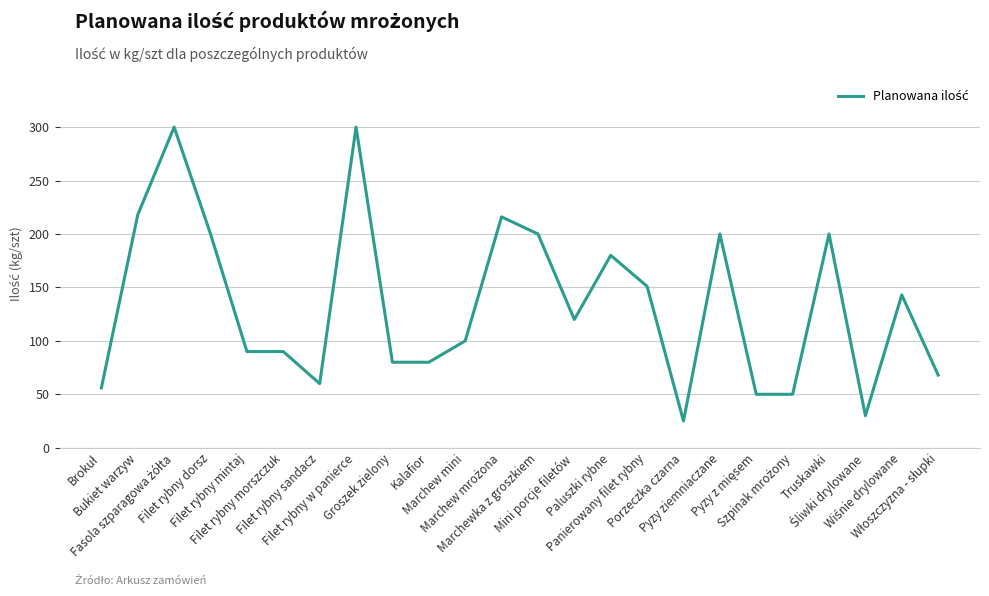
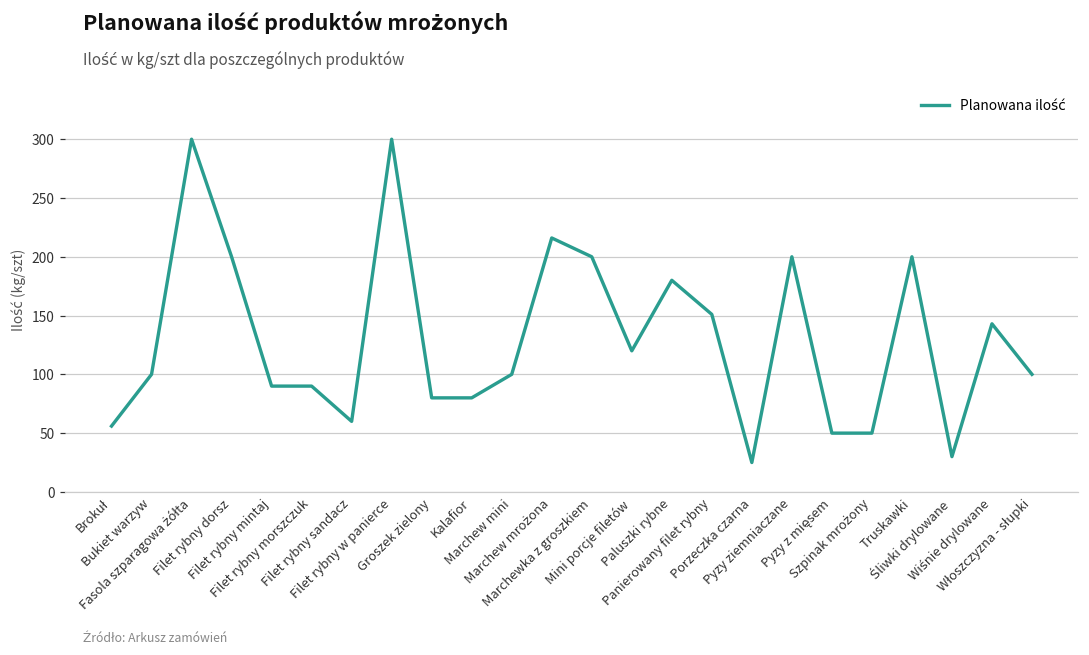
  {
    "Brokuł": 56,
-   "Bukiet warzyw": 218,
+   "Bukiet warzyw": 100,
    "Fasola szparagowa żółta": 300,
    "Filet rybny dorsz": 200,
    "Filet rybny mintaj": 90,
    "Filet rybny morszczuk": 90,
    "Filet rybny sandacz": 60,
    "Filet rybny w panierce": 300,
    "Groszek zielony": 80,
    "Kalafior": 80,
    "Marchew mini": 100,
    "Marchew mrożona": 216,
    "Marchewka z groszkiem": 200,
    "Mini porcje filetów": 120,
    "Paluszki rybne": 180,
    "Panierowany filet rybny": 151,
    "Porzeczka czarna": 25,
    "Pyzy ziemniaczane": 200,
    "Pyzy z mięsem": 50,
    "Szpinak mrożony": 50,
    "Truskawki": 200,
    "Śliwki drylowane": 30,
    "Wiśnie drylowane": 143,
-   "Włoszczyzna - słupki": 68
+   "Włoszczyzna - słupki": 100
  }
